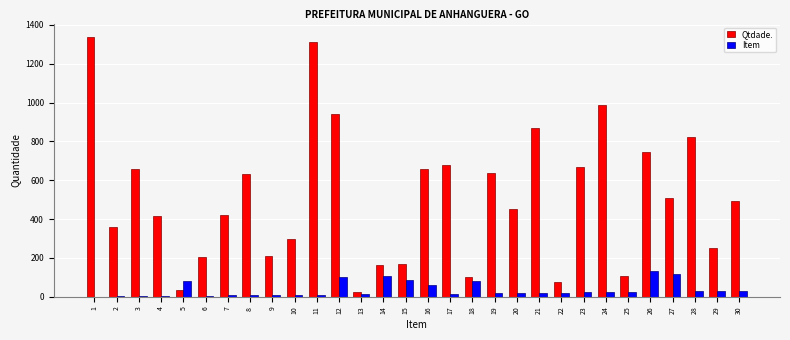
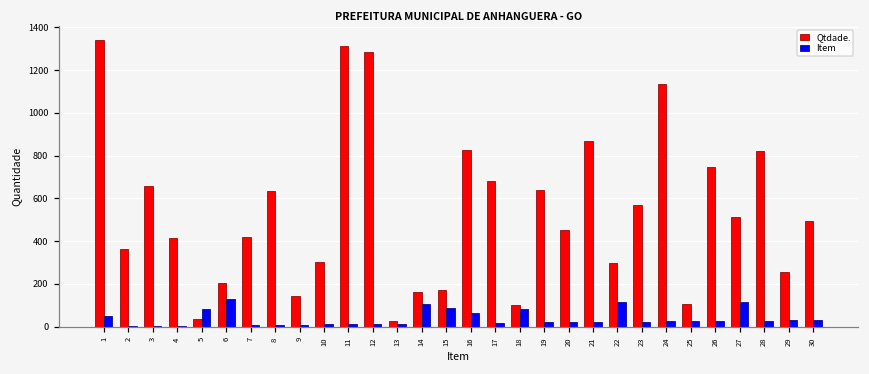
  {
    "Qtdade.": {
      "1": 1340,
      "2": 360,
      "3": 660,
      "4": 410,
      "5": 30,
      "6": 210,
      "7": 420,
      "8": 640,
-     "9": 210,
+     "9": 140,
      "10": 300,
      "11": 1310,
-     "12": 940,
+     "12": 1280,
      "13": 30,
      "14": 160,
      "15": 170,
-     "16": 660,
+     "16": 830,
      "17": 680,
      "18": 100,
      "19": 640,
      "20": 450,
      "21": 870,
-     "22": 80,
-     "23": 670,
-     "24": 990,
+     "22": 300,
+     "23": 570,
+     "24": 1140,
      "25": 110,
      "26": 750,
      "27": 510,
      "28": 820,
      "29": 250,
      "30": 490
    },
    "Item": {
-     "1": 0,
+     "1": 50,
      "5": 80,
-     "6": 10,
-     "12": 100,
+     "6": 130,
+     "12": 10,
      "13": 10,
      "14": 110,
      "15": 90,
      "16": 60,
      "17": 20,
      "18": 80,
      "19": 20,
      "20": 20,
      "21": 20,
-     "22": 20,
+     "22": 120,
      "23": 20,
      "24": 20,
      "25": 30,
-     "26": 130,
+     "26": 30,
      "27": 120,
      "28": 30,
      "29": 30,
      "30": 30
    }
  }
